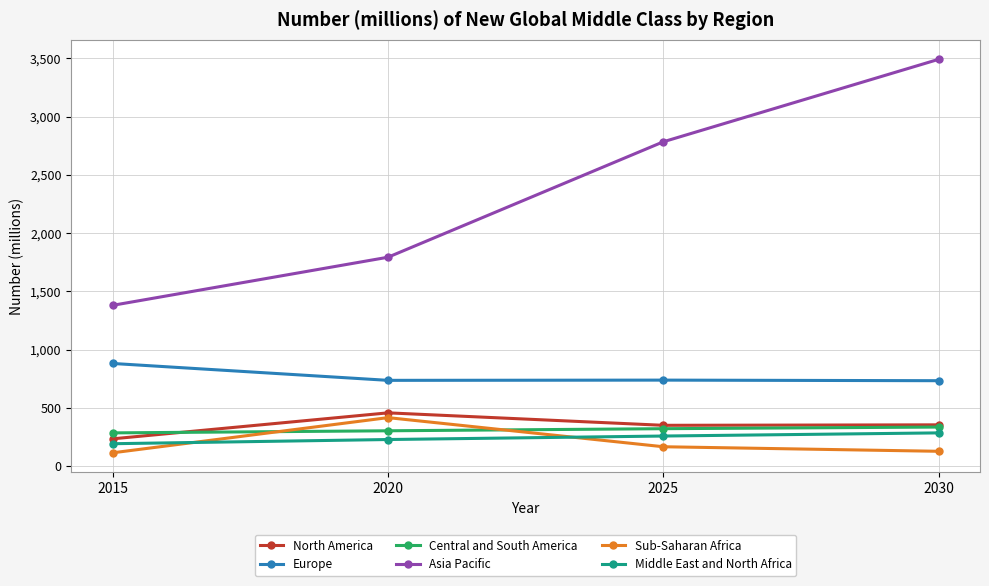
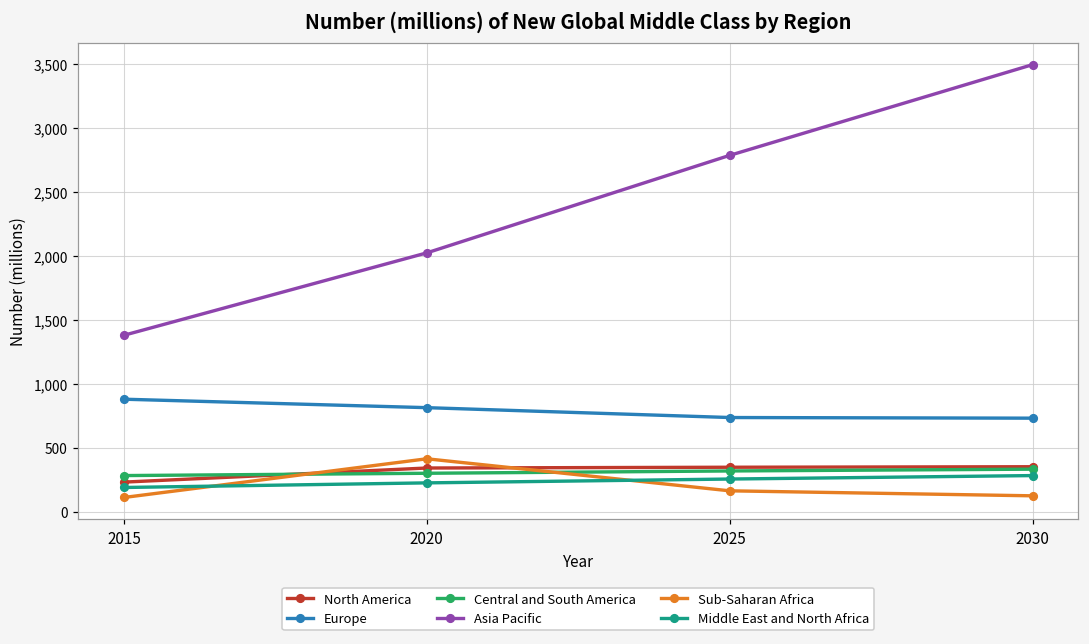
  {
    "North America": {
      "2015": "230",
-     "2020": "460",
+     "2020": "340",
      "2025": "350"
    },
    "Europe": {
      "2015": "880",
-     "2020": "740",
+     "2020": "820",
      "2025": "740",
      "2030": "730"
    },
    "Asia Pacific": {
      "2015": "1,380",
-     "2020": "1,790",
+     "2020": "2,020",
      "2025": "2,780",
      "2030": "3,490"
    },
    "Sub-Saharan Africa": {
      "2015": "110",
      "2020": "420",
      "2025": "170",
      "2030": "130"
    }
  }
